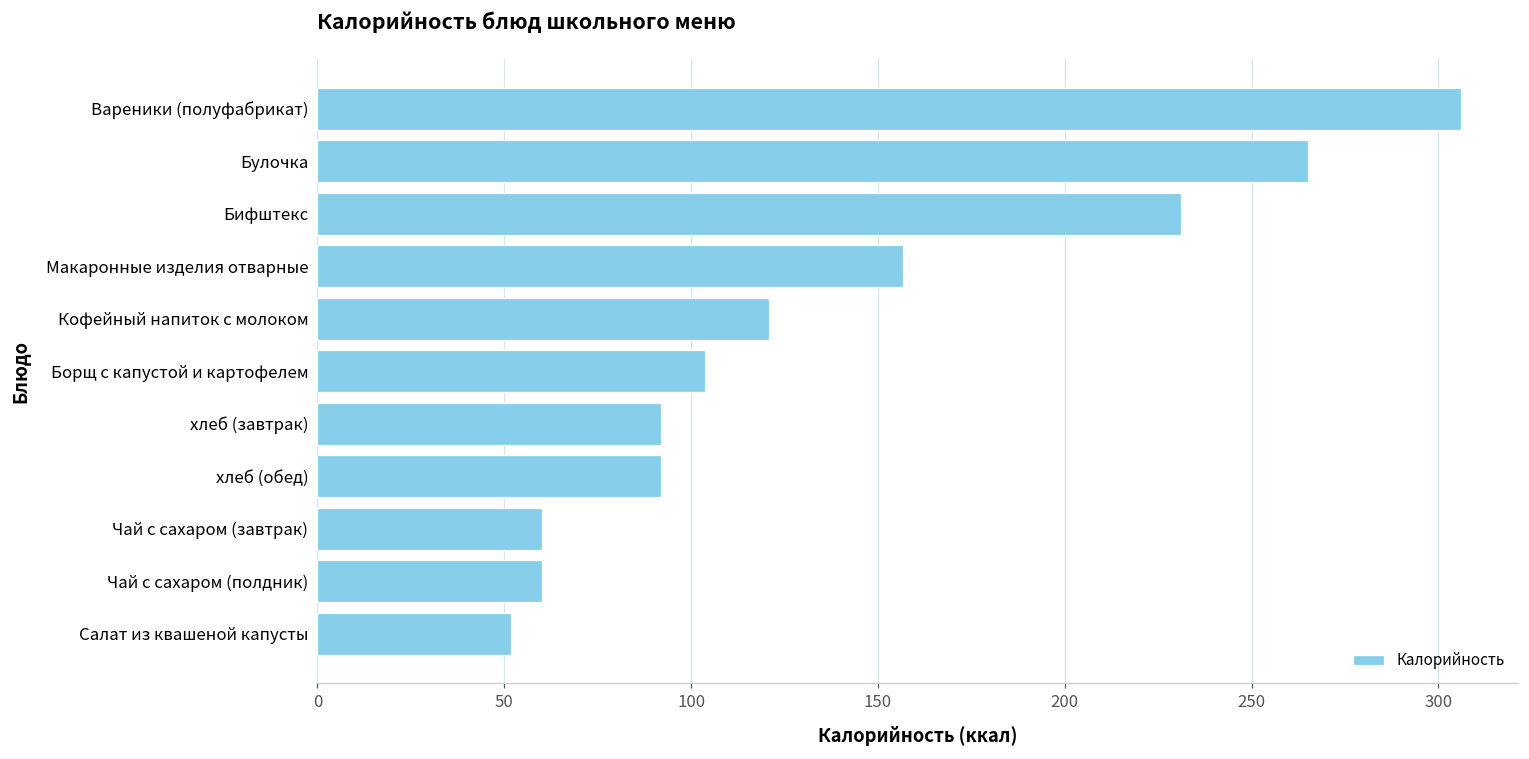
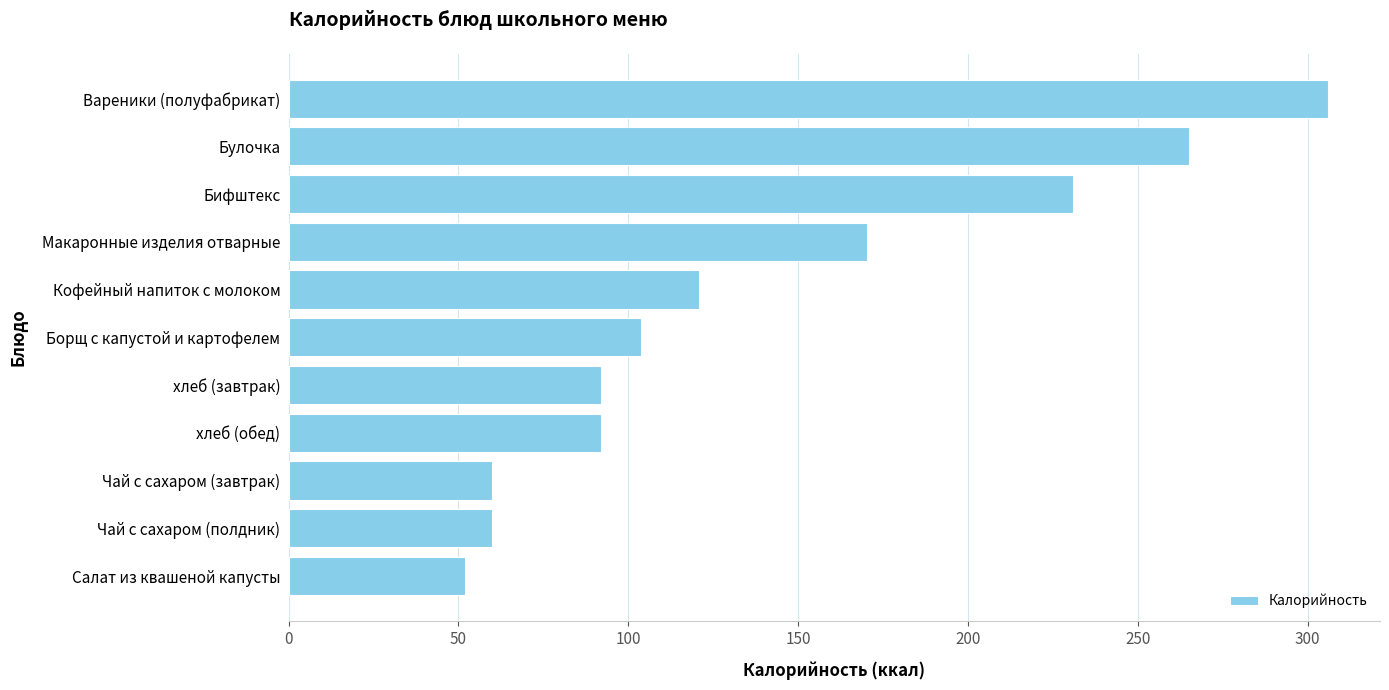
  {
    "Вареники (полуфабрикат)": 306,
    "Булочка": 265,
    "Бифштекс": 231,
-   "Макаронные изделия отварные": 157,
+   "Макаронные изделия отварные": 170,
    "Кофейный напиток с молоком": 121,
    "Борщ с капустой и картофелем": 104,
    "хлеб (завтрак)": 92,
    "хлеб (обед)": 92,
    "Чай с сахаром (завтрак)": 60,
    "Чай с сахаром (полдник)": 60,
    "Салат из квашеной капусты": 52
  }
